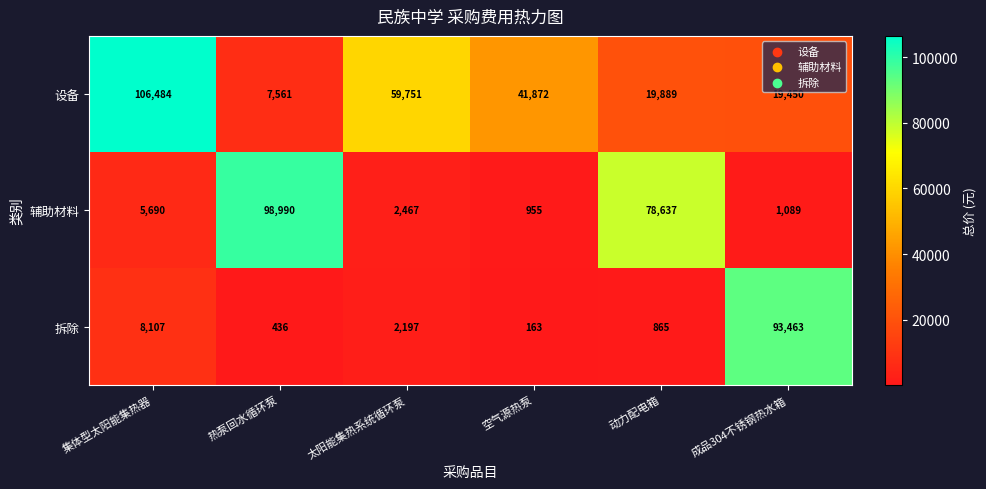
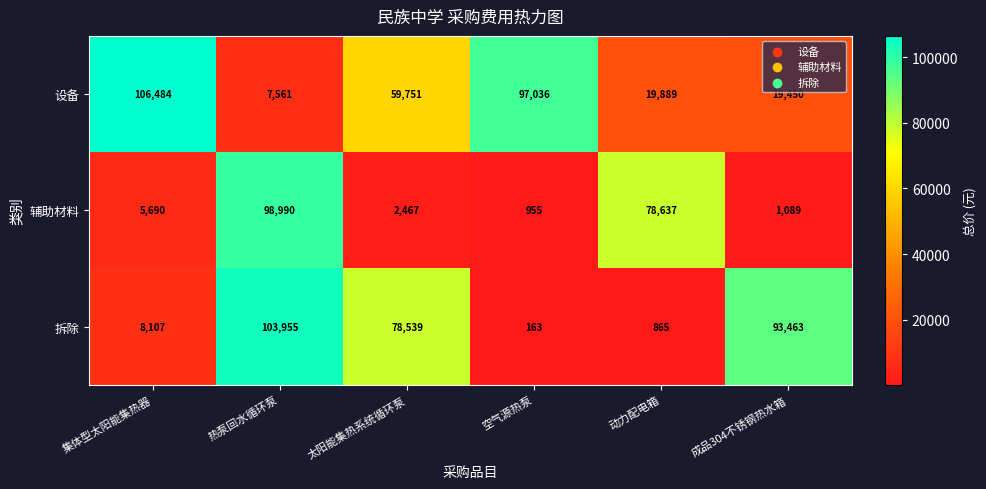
  {
    "设备": {
      "集体型太阳能集热器": "106,484",
      "热泵回水循环泵": "7,561",
      "太阳能集热系统循环泵": "59,751",
-     "空气源热泵": "41,872",
+     "空气源热泵": "97,036",
      "动力配电箱": "19,889"
    },
    "辅助材料": {
      "集体型太阳能集热器": "5,690",
      "热泵回水循环泵": "98,990",
      "太阳能集热系统循环泵": "2,467",
      "空气源热泵": "955",
      "动力配电箱": "78,637",
      "成品304不锈钢热水箱": "1,089"
    },
    "拆除": {
      "集体型太阳能集热器": "8,107",
-     "热泵回水循环泵": "436",
-     "太阳能集热系统循环泵": "2,197",
+     "热泵回水循环泵": "103,955",
+     "太阳能集热系统循环泵": "78,539",
      "空气源热泵": "163",
      "动力配电箱": "865",
      "成品304不锈钢热水箱": "93,463"
    }
  }
